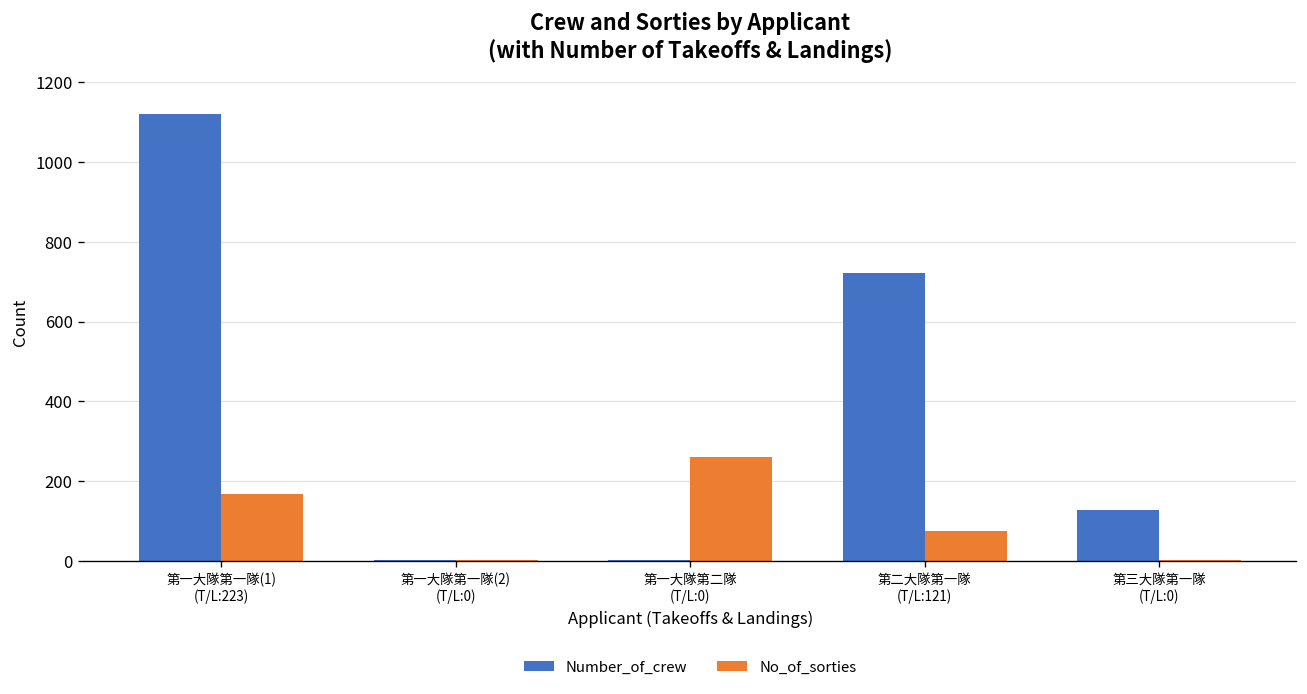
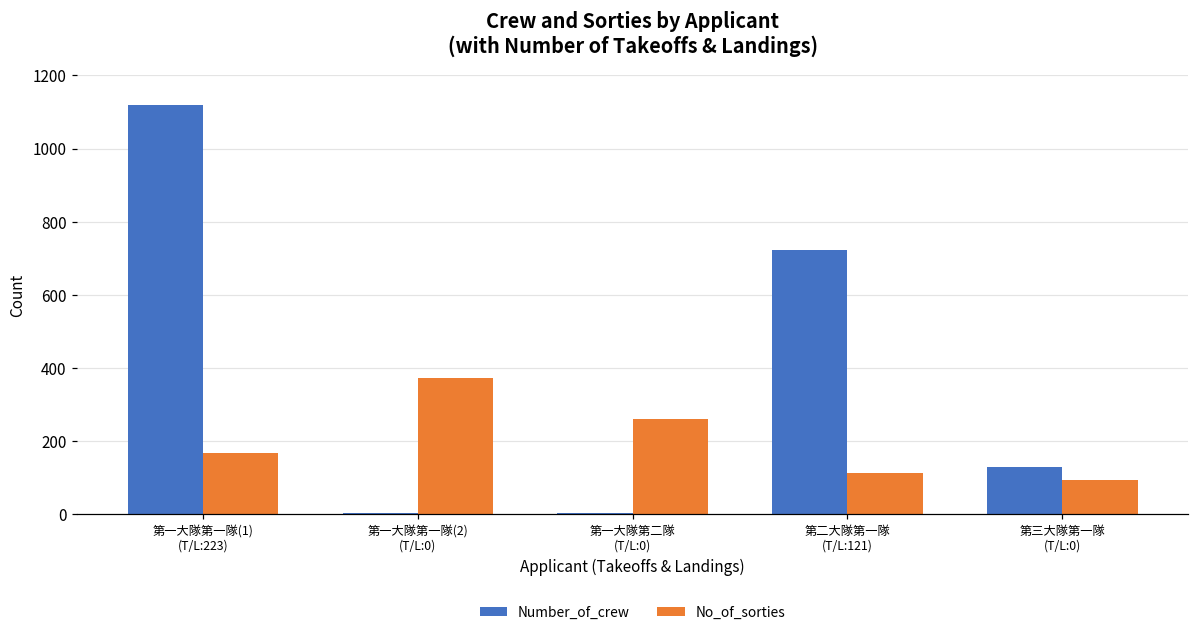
  {
    "Number_of_crew": {
      "第一大隊第一隊(1) (T/L:223)": 1120,
      "第二大隊第一隊 (T/L:121)": 720,
      "第三大隊第一隊 (T/L:0)": 130
    },
    "No_of_sorties": {
      "第一大隊第一隊(1) (T/L:223)": 170,
-     "第一大隊第一隊(2) (T/L:0)": 0,
+     "第一大隊第一隊(2) (T/L:0)": 370,
      "第一大隊第二隊 (T/L:0)": 260,
-     "第二大隊第一隊 (T/L:121)": 80,
-     "第三大隊第一隊 (T/L:0)": 0
+     "第二大隊第一隊 (T/L:121)": 110,
+     "第三大隊第一隊 (T/L:0)": 90
    }
  }
